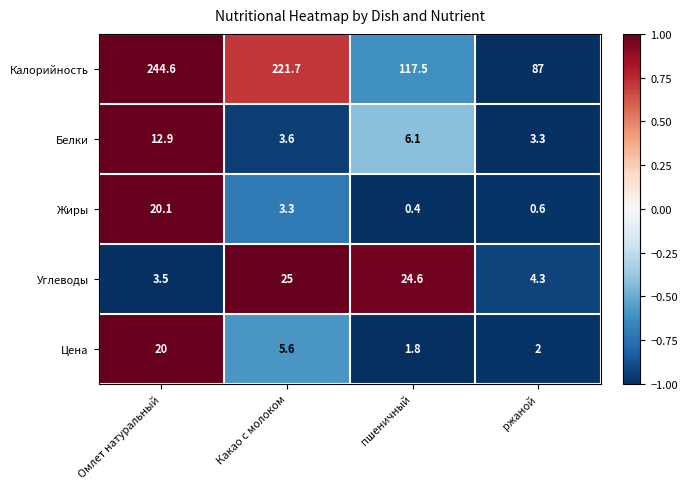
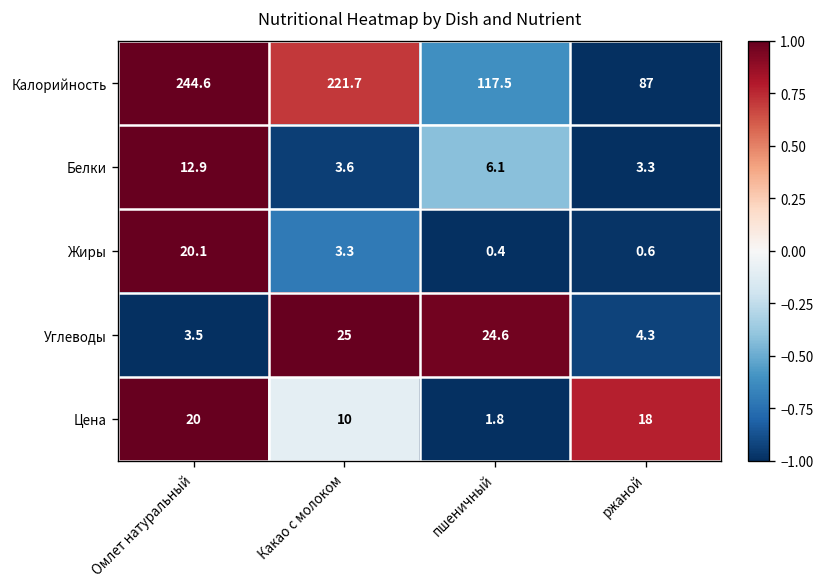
  {
    "Калорийность": {
      "Омлет натуральный": 244.6,
      "Какао с молоком": 221.7,
      "пшеничный": 117.5,
      "ржаной": 87
    },
    "Белки": {
      "Омлет натуральный": 12.9,
      "Какао с молоком": 3.6,
      "пшеничный": 6.1,
      "ржаной": 3.3
    },
    "Жиры": {
      "Омлет натуральный": 20.1,
      "Какао с молоком": 3.3,
      "пшеничный": 0.4,
      "ржаной": 0.6
    },
    "Углеводы": {
      "Омлет натуральный": 3.5,
      "Какао с молоком": 25,
      "пшеничный": 24.6,
      "ржаной": 4.3
    },
    "Цена": {
      "Омлет натуральный": 20,
-     "Какао с молоком": 5.6,
+     "Какао с молоком": 10,
      "пшеничный": 1.8,
-     "ржаной": 2
+     "ржаной": 18
    }
  }
